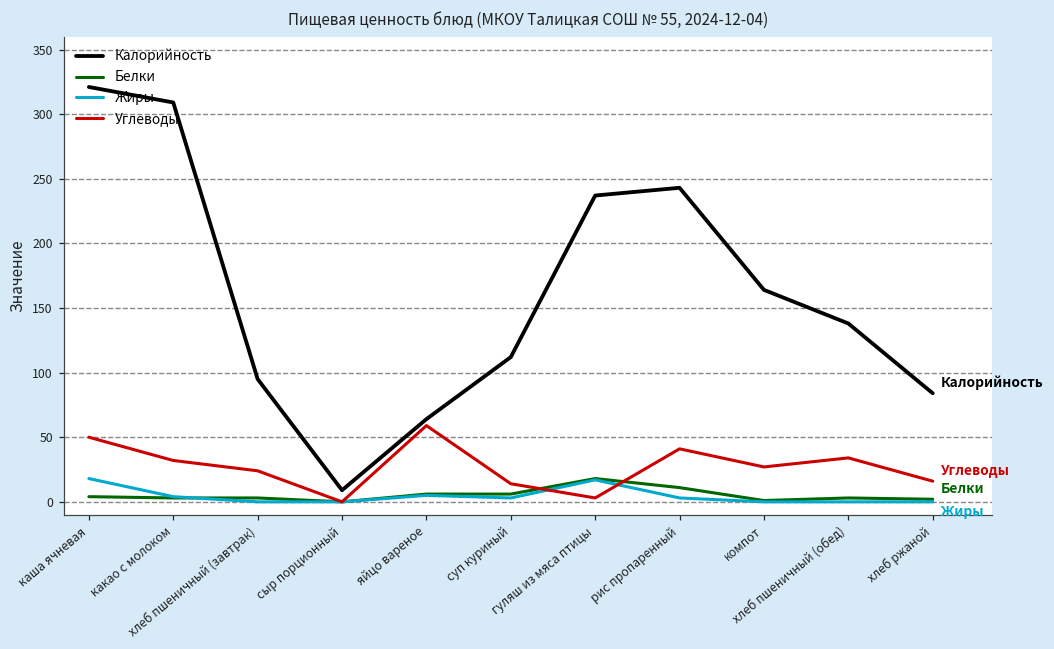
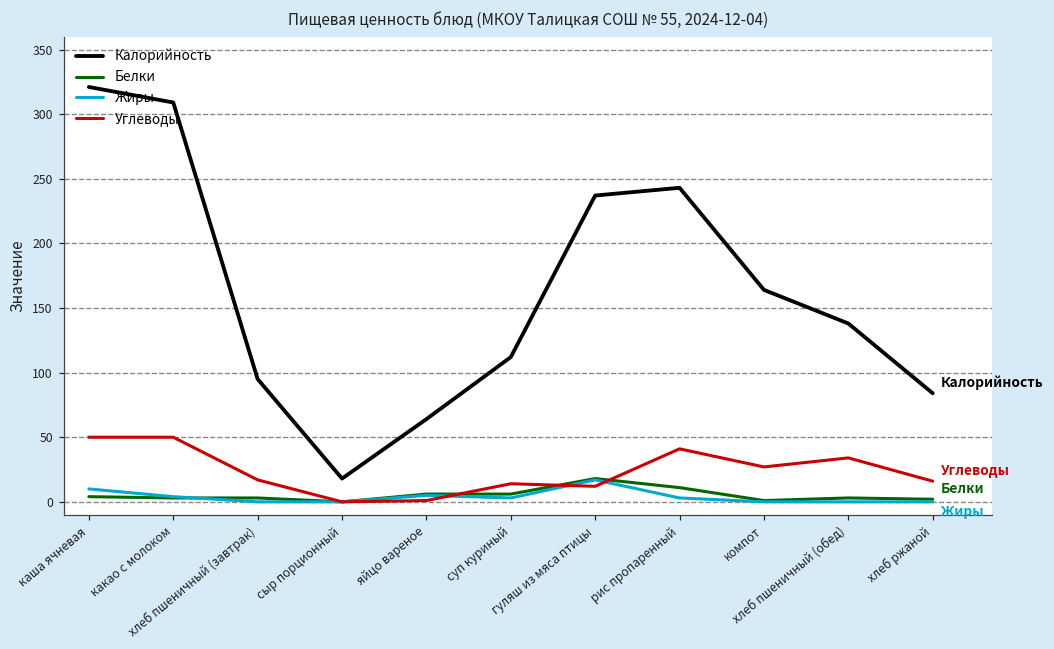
  {
    "Калорийность": {
      "каша ячневая": 321,
      "какао с молоком": 309,
      "хлеб пшеничный (завтрак)": 95,
-     "сыр порционный": 9,
+     "сыр порционный": 18,
      "яйцо вареное": 64,
      "суп куриный": 112,
      "гуляш из мяса птицы": 237,
      "рис пропаренный": 243,
      "компот": 164,
      "хлеб пшеничный (обед)": 138,
      "хлеб ржаной": 84
    },
    "Белки": {
      "каша ячневая": 4,
      "хлеб пшеничный (завтрак)": 3,
      "суп куриный": 6,
      "рис пропаренный": 11,
      "хлеб пшеничный (обед)": 3
    },
    "Жиры": {
-     "каша ячневая": 18,
+     "каша ячневая": 10,
      "хлеб пшеничный (завтрак)": 0,
      "суп куриный": 3,
      "рис пропаренный": 3,
      "хлеб пшеничный (обед)": 0
    },
    "Углеводы": {
      "каша ячневая": 50,
-     "какао с молоком": 32,
-     "хлеб пшеничный (завтрак)": 24,
-     "яйцо вареное": 59,
+     "какао с молоком": 50,
+     "хлеб пшеничный (завтрак)": 17,
+     "яйцо вареное": 1,
      "суп куриный": 14,
-     "гуляш из мяса птицы": 3,
+     "гуляш из мяса птицы": 12,
      "рис пропаренный": 41,
      "компот": 27,
      "хлеб пшеничный (обед)": 34,
      "хлеб ржаной": 16
    }
  }
